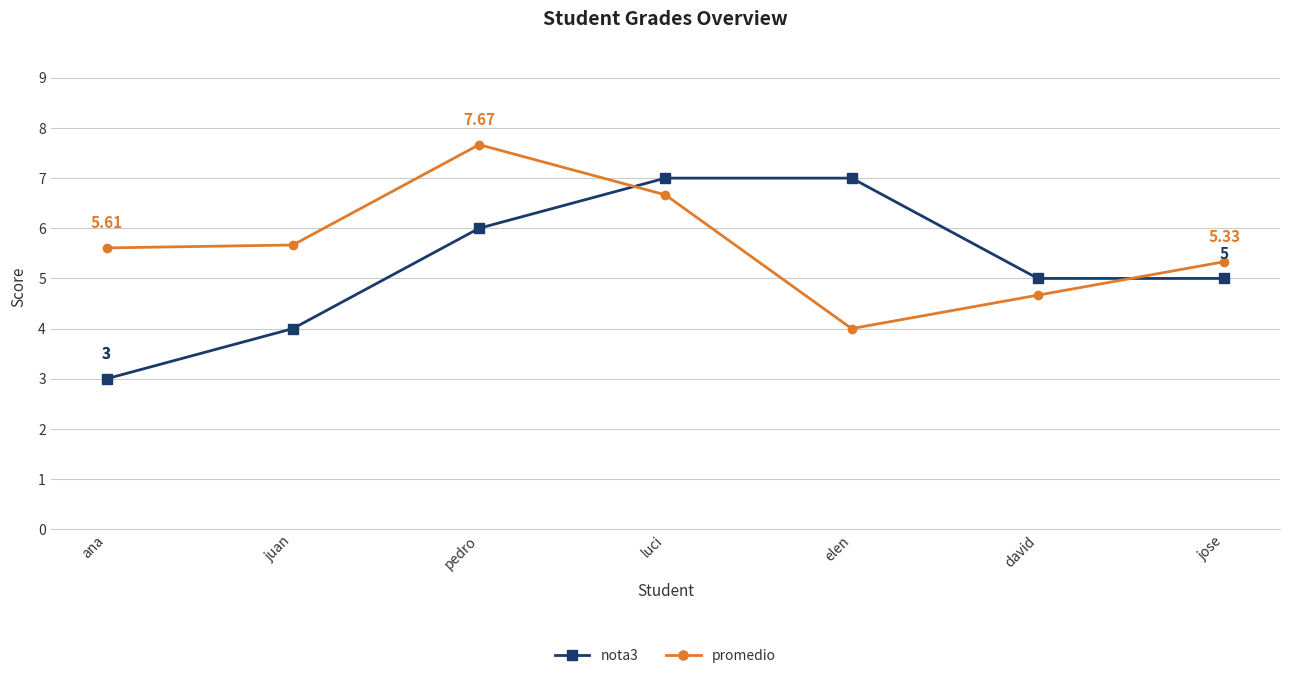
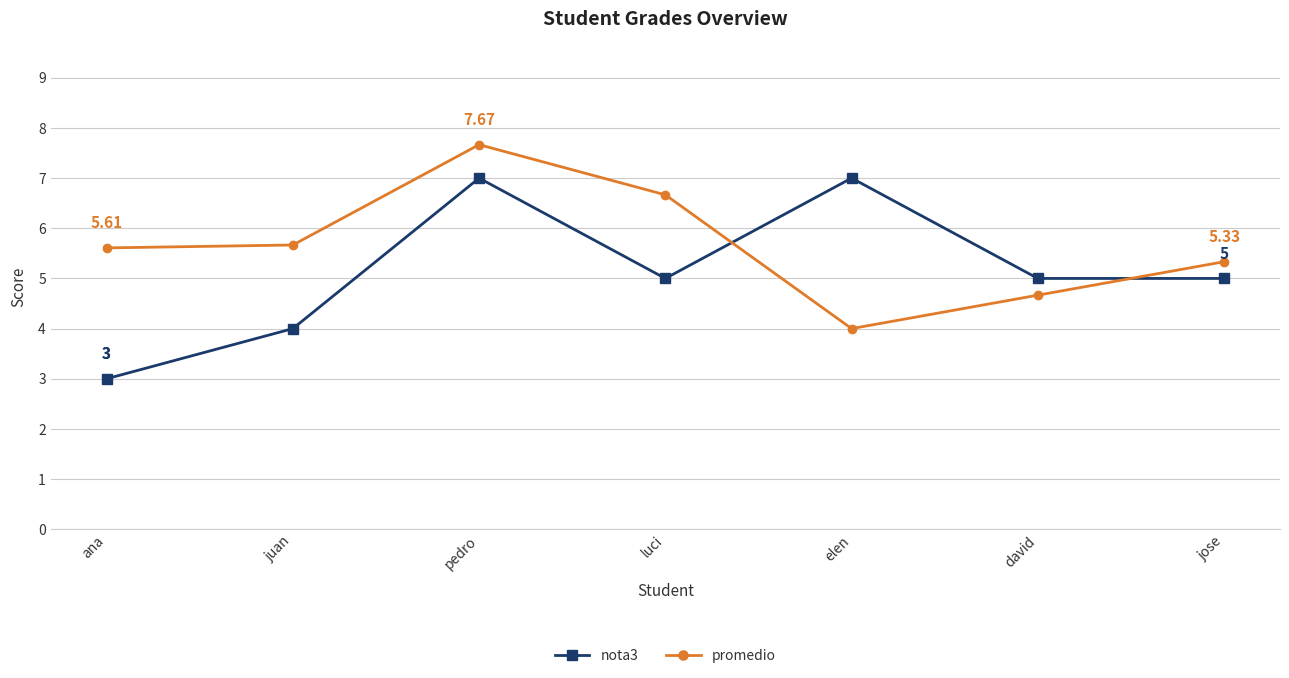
  {
    "nota3": {
      "juan": 4,
-     "pedro": 6,
-     "luci": 7,
+     "pedro": 7,
+     "luci": 5,
      "elen": 7,
      "david": 5
    },
    "promedio": {
      "ana": 5.61,
      "pedro": 7.67,
      "jose": 5
    }
  }
